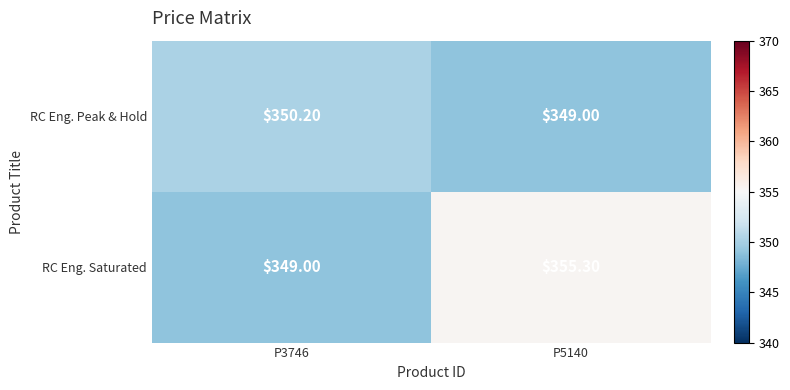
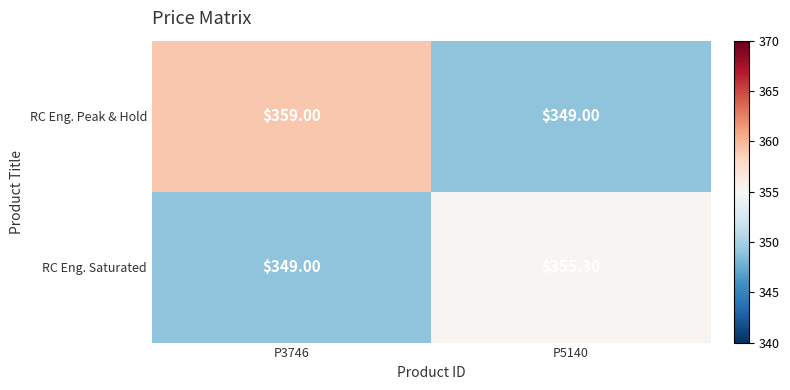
  {
    "RC Eng. Peak & Hold": {
-     "P3746": "$350.20",
+     "P3746": "$359.00",
      "P5140": "$349.00"
    },
    "RC Eng. Saturated": {
      "P3746": "$349.00"
    }
  }
